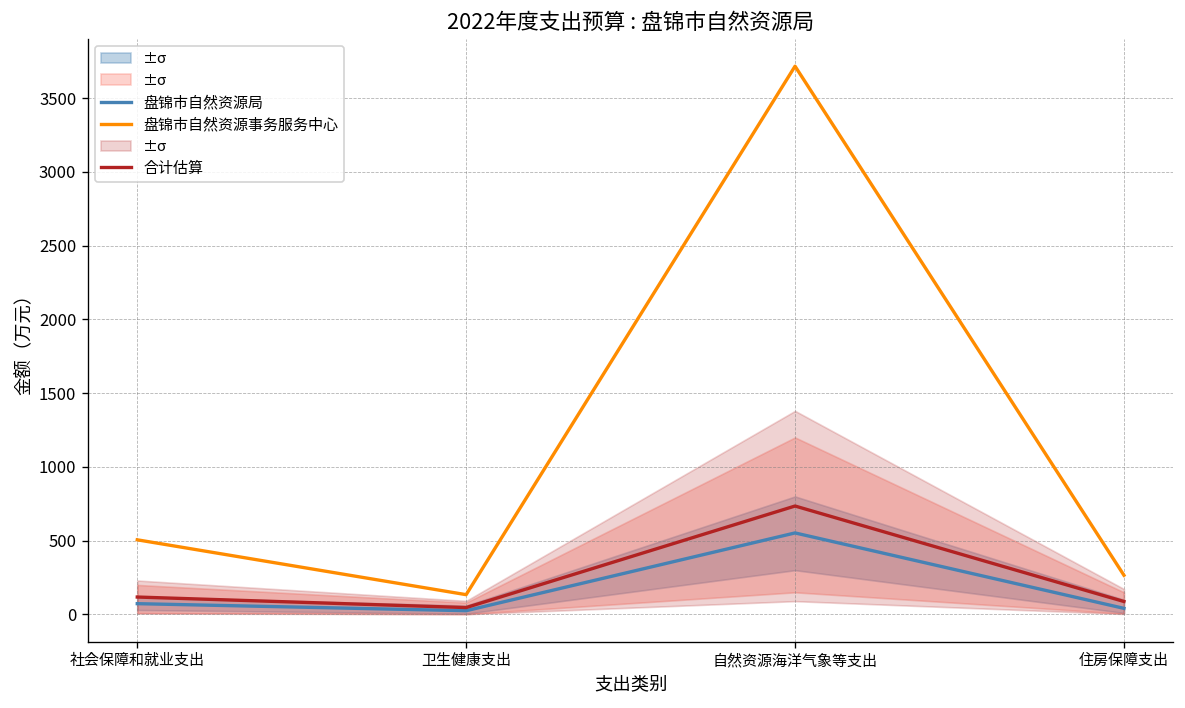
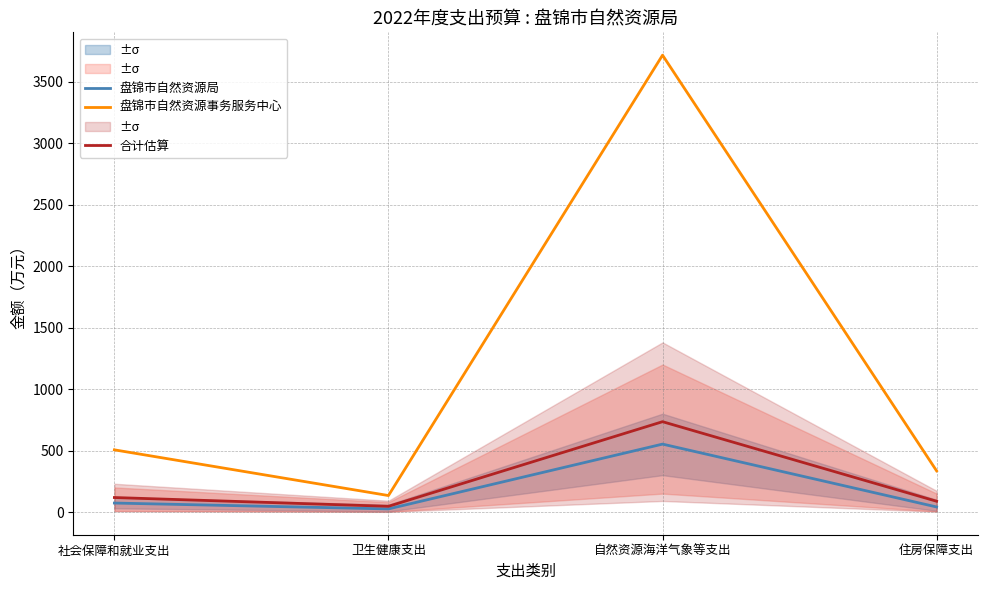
  {
    "盘锦市自然资源事务服务中心": {
      "社会保障和就业支出": 510,
      "卫生健康支出": 130,
      "自然资源海洋气象等支出": 3720,
-     "住房保障支出": 270
+     "住房保障支出": 330
    }
  }
